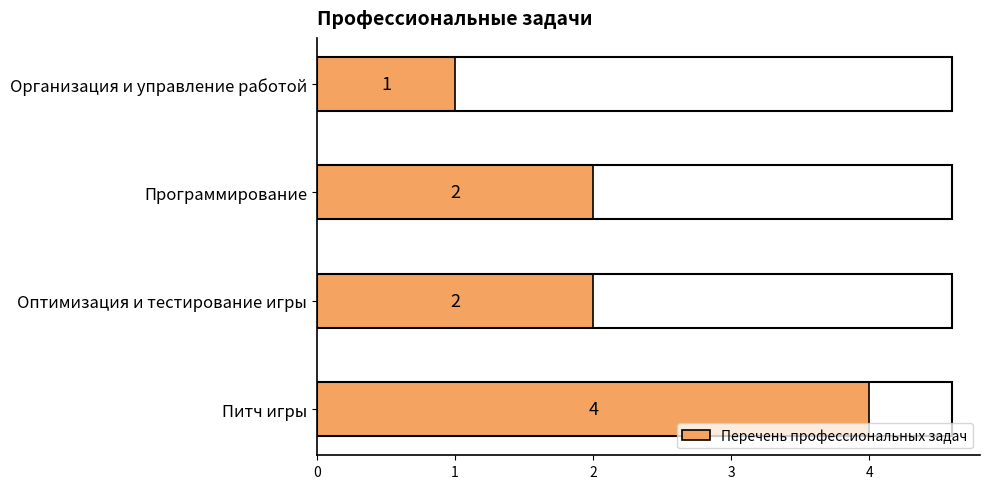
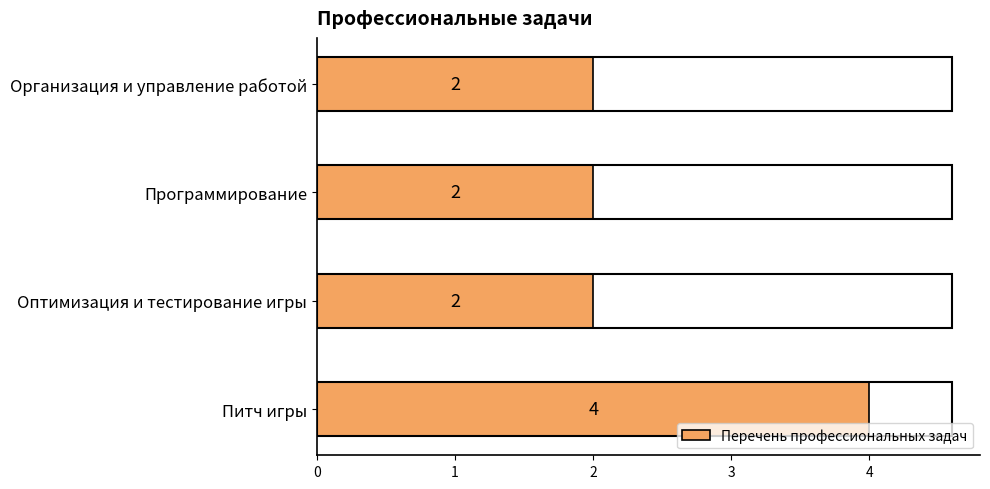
  {
-   "Организация и управление работой": 1,
+   "Организация и управление работой": 2,
    "Программирование": 2,
    "Оптимизация и тестирование игры": 2,
    "Питч игры": 4
  }
